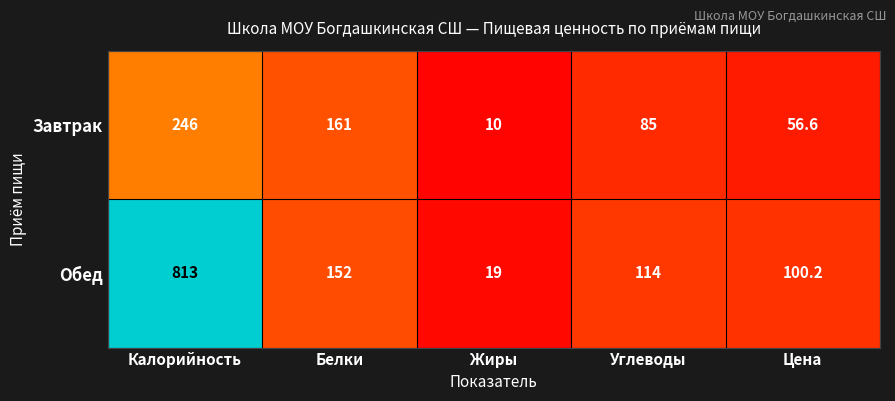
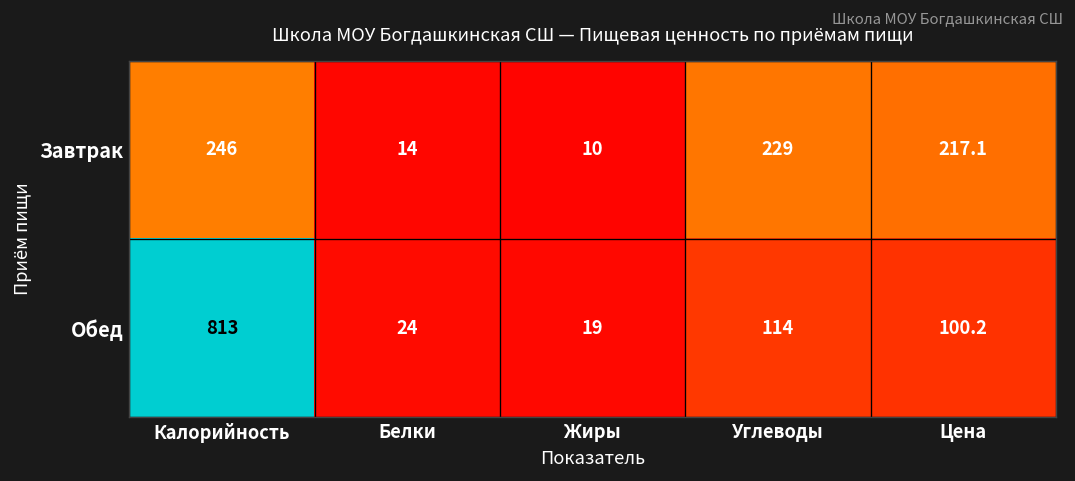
  {
    "Завтрак": {
      "Калорийность": 246,
-     "Белки": 161,
+     "Белки": 14,
      "Жиры": 10,
-     "Углеводы": 85,
-     "Цена": 56.6
+     "Углеводы": 229,
+     "Цена": 217.1
    },
    "Обед": {
      "Калорийность": 813,
-     "Белки": 152,
+     "Белки": 24,
      "Жиры": 19,
      "Углеводы": 114,
      "Цена": 100.2
    }
  }
